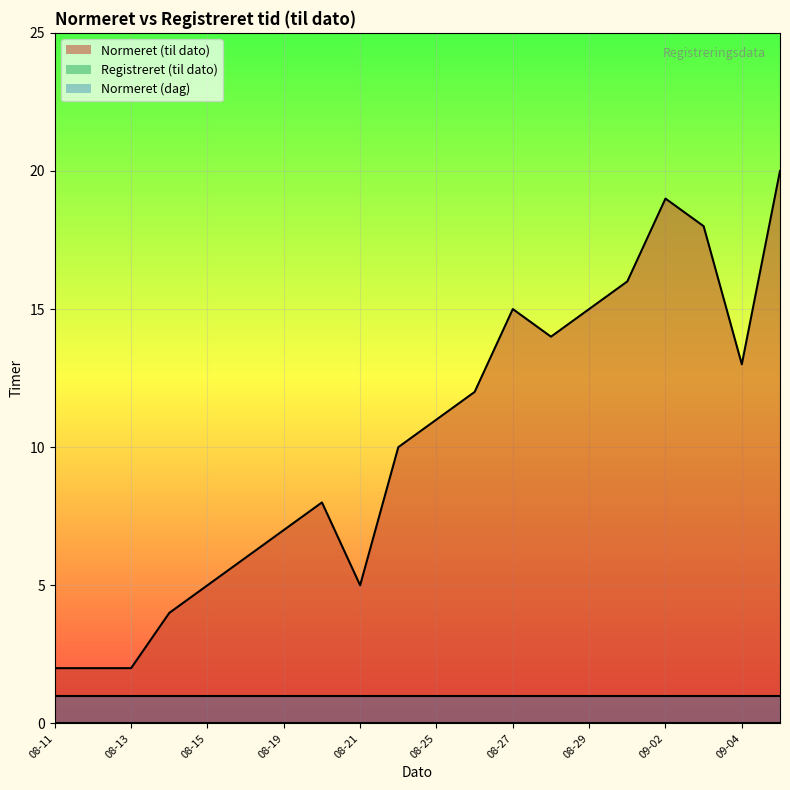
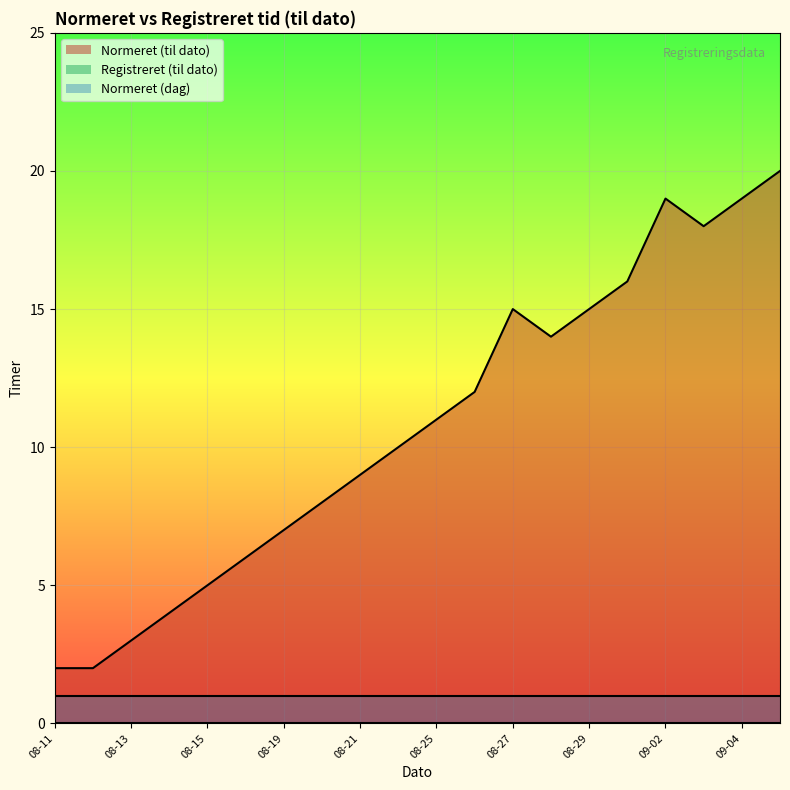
  {
    "Normeret (til dato)": {
      "08-11": 2,
-     "08-13": 2,
+     "08-13": 3,
      "08-15": 5,
      "08-19": 7,
-     "08-21": 5,
+     "08-21": 9,
      "08-25": 11,
      "08-27": 15,
      "08-29": 15,
      "09-02": 19,
-     "09-04": 13
+     "09-04": 19
    },
    "Registreret (til dato)": {
      "08-11": 0,
      "08-13": 0,
      "08-15": 0,
      "08-19": 0,
      "08-21": 0,
      "08-25": 0,
      "08-27": 0,
      "08-29": 0,
      "09-02": 0,
      "09-04": 0
    },
    "Normeret (dag)": {
      "08-11": 1,
      "08-13": 1,
      "08-15": 1,
      "08-19": 1,
      "08-21": 1,
      "08-25": 1,
      "08-27": 1,
      "08-29": 1,
      "09-02": 1,
      "09-04": 1
    }
  }
